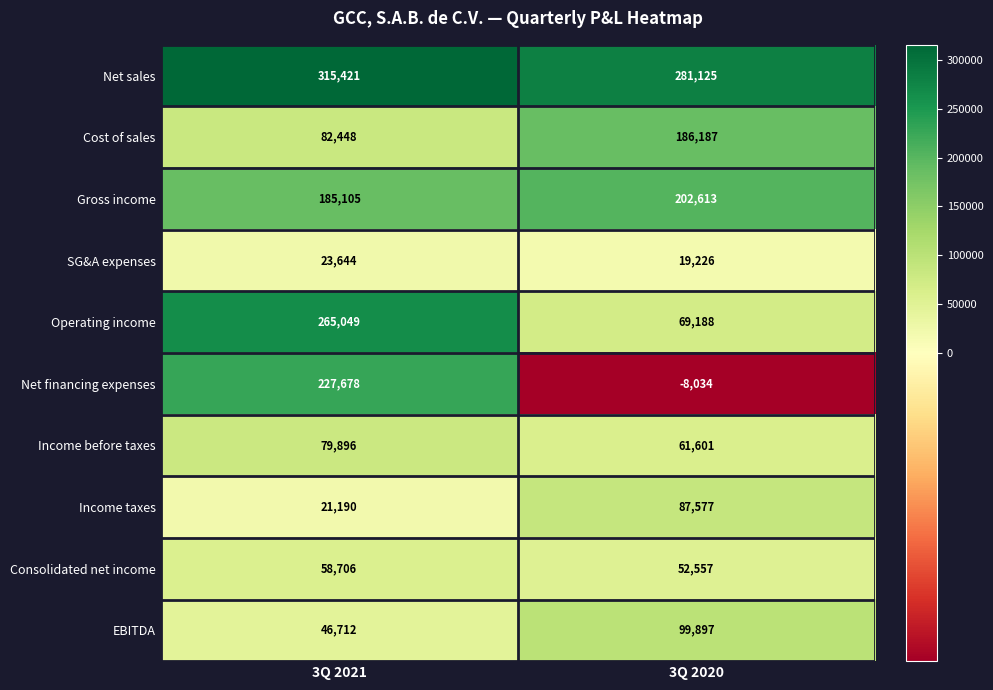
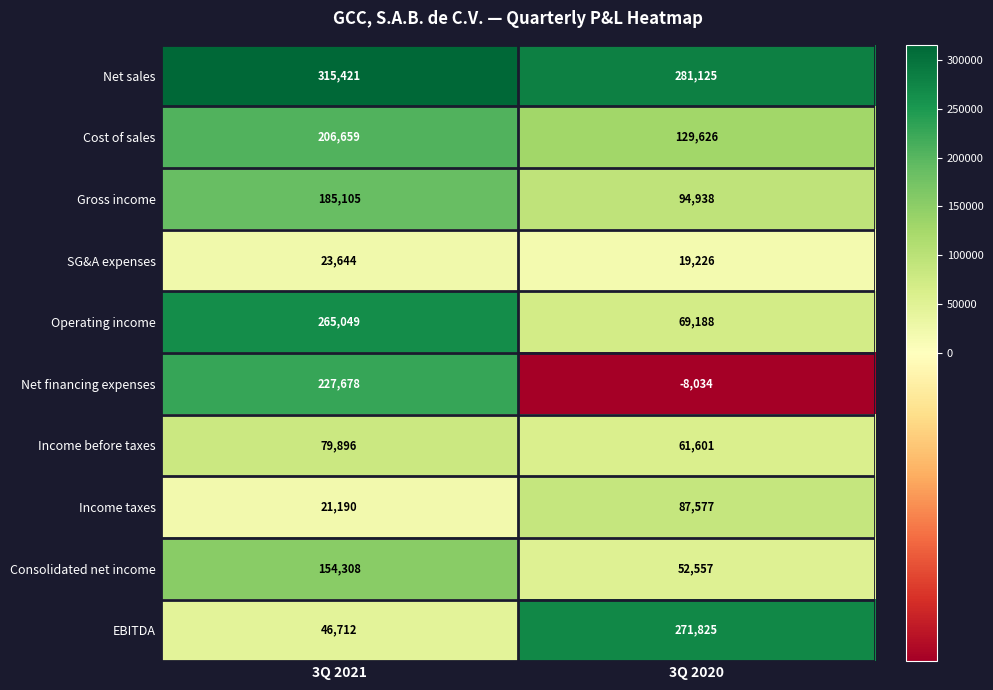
  {
    "Net sales": {
      "3Q 2021": "315,421",
      "3Q 2020": "281,125"
    },
    "Cost of sales": {
-     "3Q 2021": "82,448",
-     "3Q 2020": "186,187"
+     "3Q 2021": "206,659",
+     "3Q 2020": "129,626"
    },
    "Gross income": {
      "3Q 2021": "185,105",
-     "3Q 2020": "202,613"
+     "3Q 2020": "94,938"
    },
    "SG&A expenses": {
      "3Q 2021": "23,644",
      "3Q 2020": "19,226"
    },
    "Operating income": {
      "3Q 2021": "265,049",
      "3Q 2020": "69,188"
    },
    "Net financing expenses": {
      "3Q 2021": "227,678",
      "3Q 2020": "-8,034"
    },
    "Income before taxes": {
      "3Q 2021": "79,896",
      "3Q 2020": "61,601"
    },
    "Income taxes": {
      "3Q 2021": "21,190",
      "3Q 2020": "87,577"
    },
    "Consolidated net income": {
-     "3Q 2021": "58,706",
+     "3Q 2021": "154,308",
      "3Q 2020": "52,557"
    },
    "EBITDA": {
      "3Q 2021": "46,712",
-     "3Q 2020": "99,897"
+     "3Q 2020": "271,825"
    }
  }
